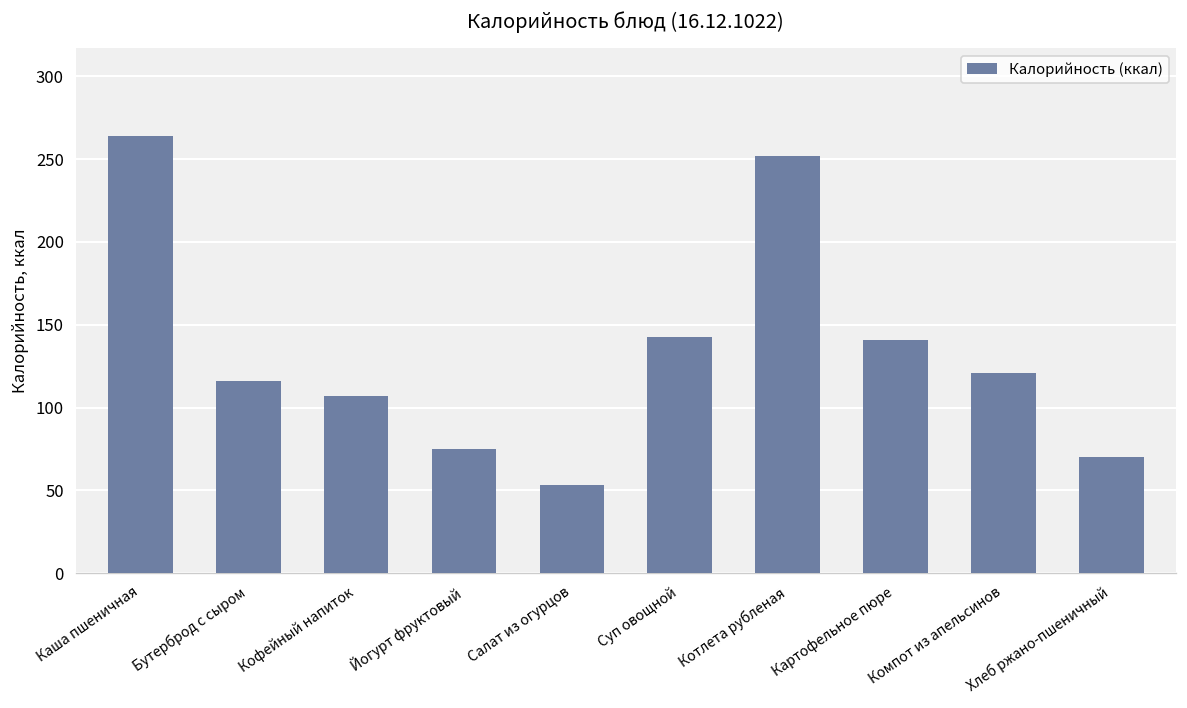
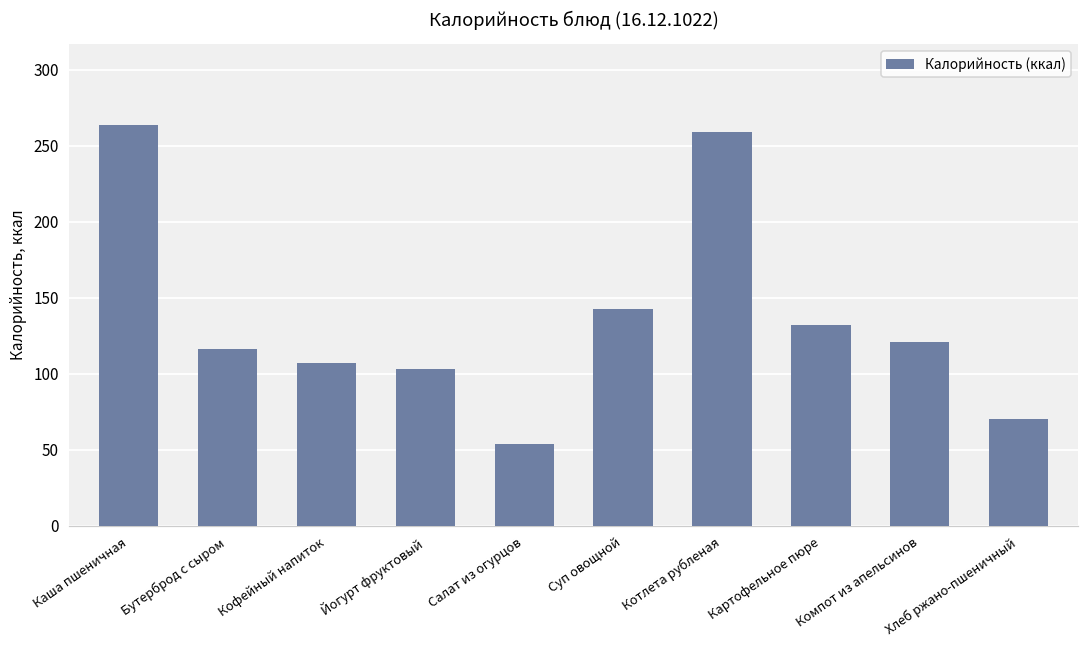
  {
    "Каша пшеничная": 264,
    "Бутерброд с сыром": 116,
    "Кофейный напиток": 107,
-   "Йогурт фруктовый": 75,
+   "Йогурт фруктовый": 103,
    "Салат из огурцов": 54,
    "Суп овощной": 143,
-   "Котлета рубленая": 252,
-   "Картофельное пюре": 141,
+   "Котлета рубленая": 259,
+   "Картофельное пюре": 132,
    "Компот из апельсинов": 121,
    "Хлеб ржано-пшеничный": 70
  }
